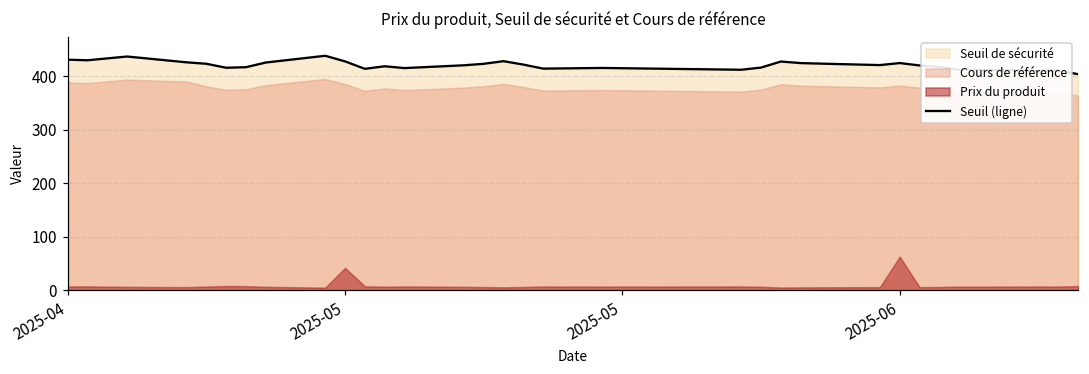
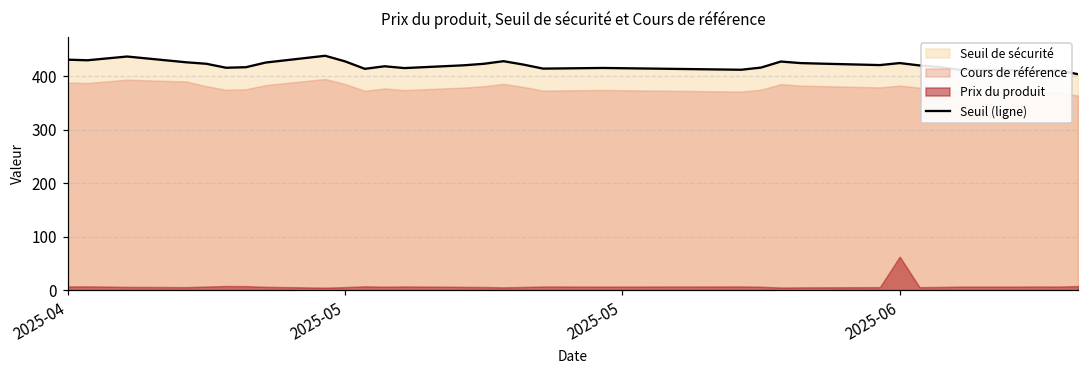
  {
    "Prix du produit": {
      "2025-04": 10,
-     "2025-05": 40,
+     "2025-05": 10,
      "2025-06": 60
    }
  }
